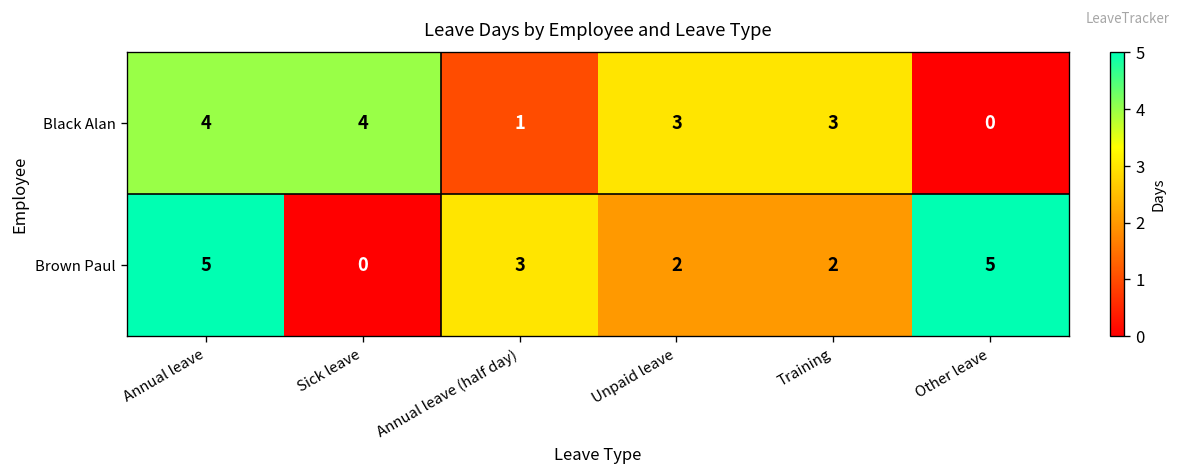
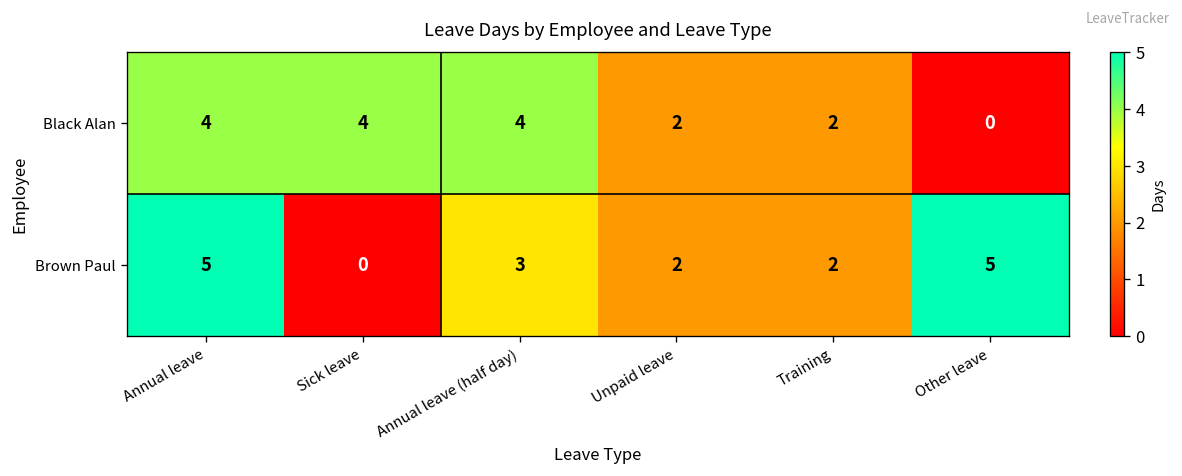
  {
    "Black Alan": {
      "Annual leave": 4,
      "Sick leave": 4,
-     "Annual leave (half day)": 1,
-     "Unpaid leave": 3,
-     "Training": 3,
+     "Annual leave (half day)": 4,
+     "Unpaid leave": 2,
+     "Training": 2,
      "Other leave": 0
    },
    "Brown Paul": {
      "Annual leave": 5,
      "Sick leave": 0,
      "Annual leave (half day)": 3,
      "Unpaid leave": 2,
      "Training": 2,
      "Other leave": 5
    }
  }
